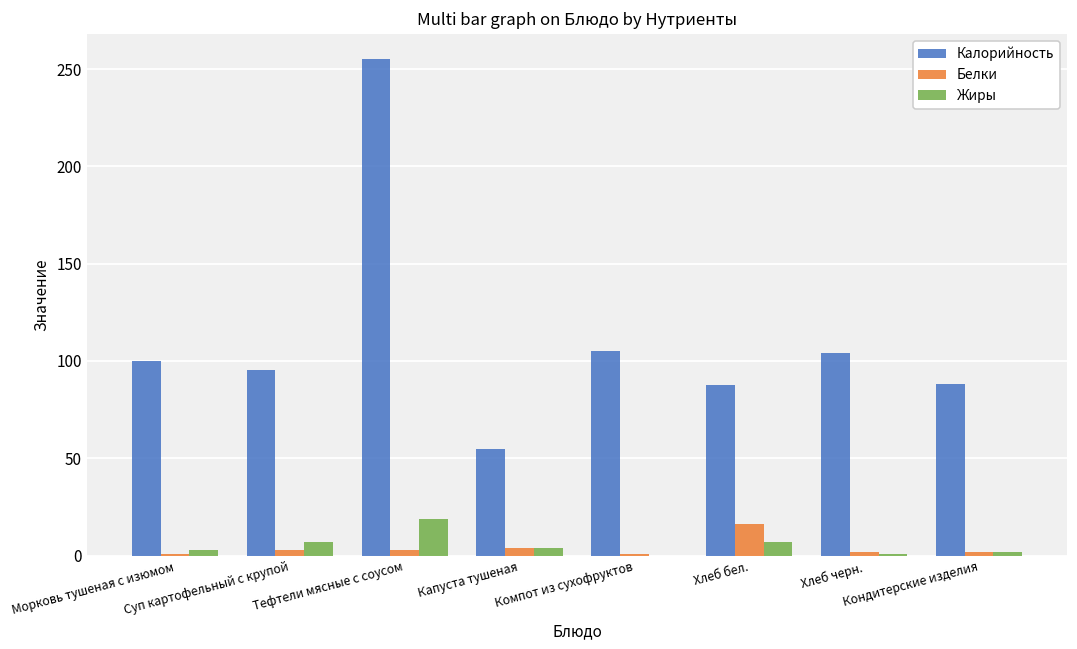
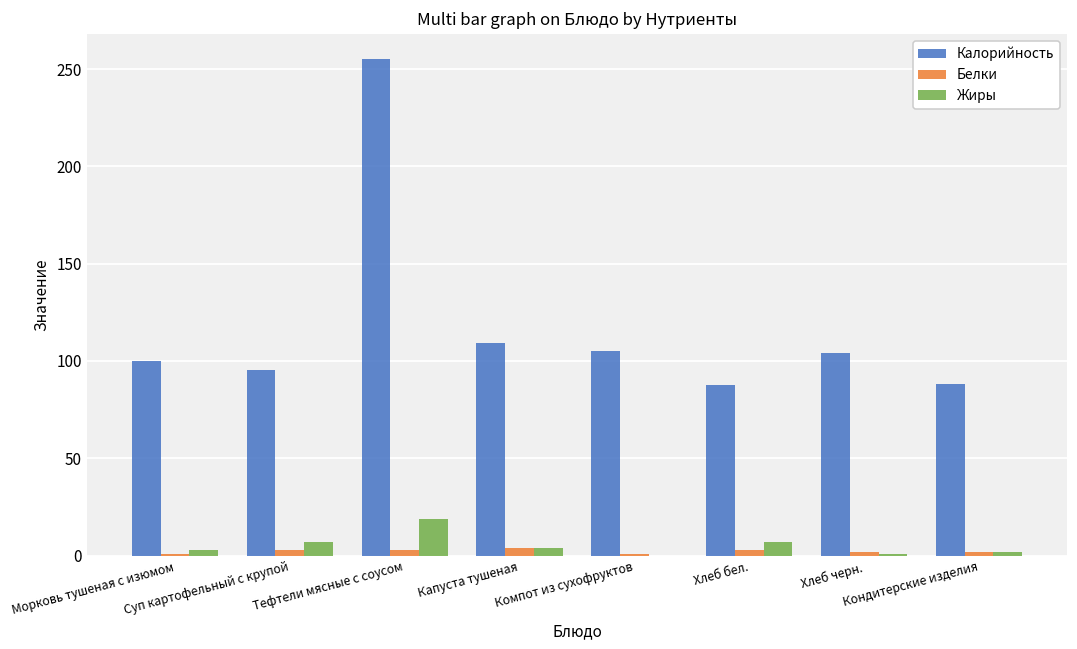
  {
    "Калорийность": {
      "Морковь тушеная с изюмом": 100,
      "Суп картофельный с крупой": 95,
      "Тефтели мясные с соусом": 255,
-     "Капуста тушеная": 55,
+     "Капуста тушеная": 109,
      "Компот из сухофруктов": 105,
      "Хлеб бел.": 88,
      "Хлеб черн.": 104,
      "Кондитерские изделия": 88
    },
    "Белки": {
      "Суп картофельный с крупой": 3,
      "Тефтели мясные с соусом": 3,
      "Капуста тушеная": 4,
-     "Хлеб бел.": 16,
+     "Хлеб бел.": 3,
      "Хлеб черн.": 2,
      "Кондитерские изделия": 2
    },
    "Жиры": {
      "Морковь тушеная с изюмом": 3,
      "Суп картофельный с крупой": 7,
      "Тефтели мясные с соусом": 19,
      "Капуста тушеная": 4,
      "Компот из сухофруктов": 0,
      "Хлеб бел.": 7,
      "Кондитерские изделия": 2
    }
  }
